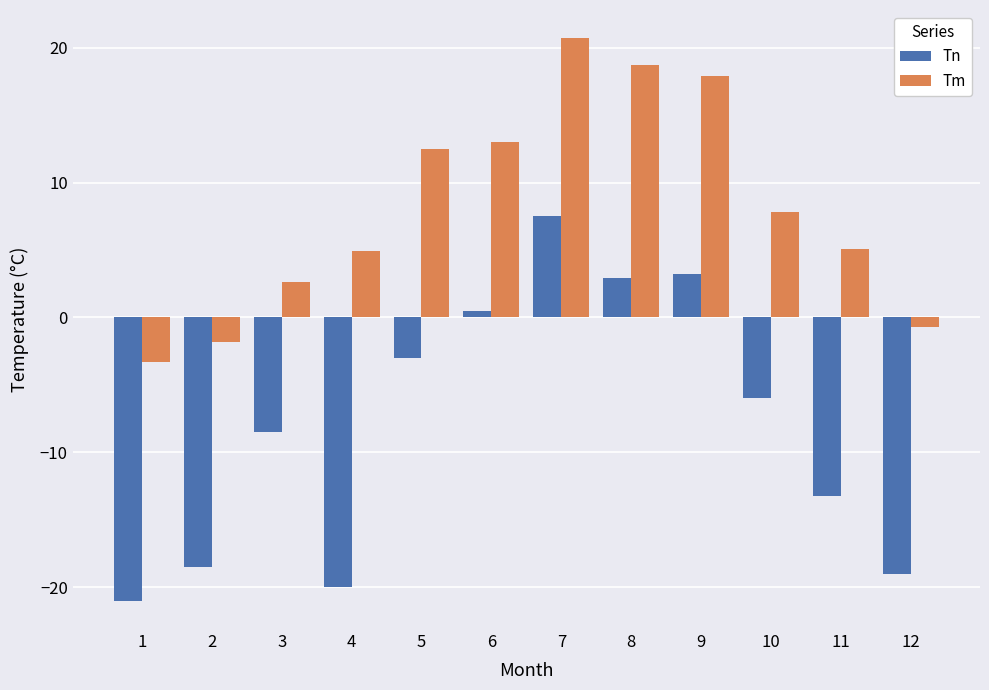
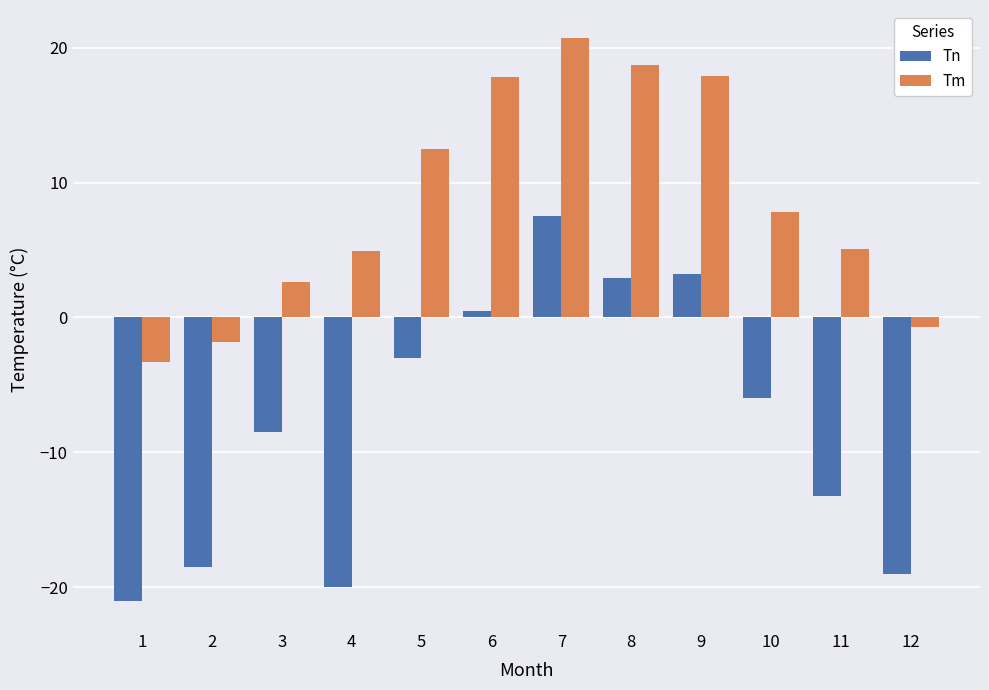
  {
    "Tn": {
      "1": -21.0,
      "2": -18.5,
      "3": -8.5,
      "4": -20.0,
      "5": -3.0,
      "6": 0.5,
      "7": 7.5,
      "8": 2.9,
      "9": 3.2,
      "10": -6.0,
      "11": -13.2,
      "12": -19.0
    },
    "Tm": {
      "1": -3.3,
      "2": -1.8,
      "3": 2.6,
      "4": 4.9,
      "5": 12.5,
-     "6": 13.0,
+     "6": 17.8,
      "7": 20.7,
      "8": 18.7,
      "9": 17.9,
      "10": 7.8,
      "11": 5.1,
      "12": -0.7
    }
  }
